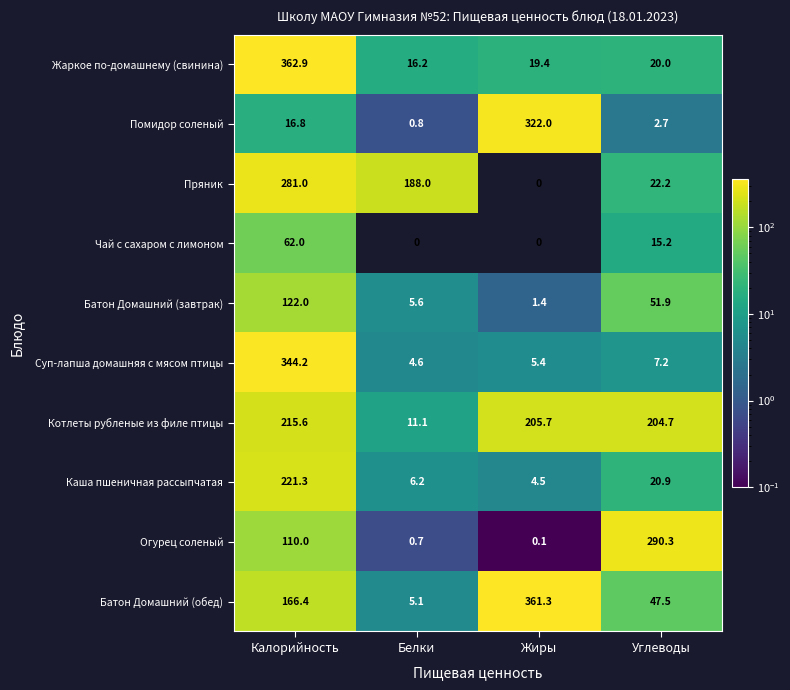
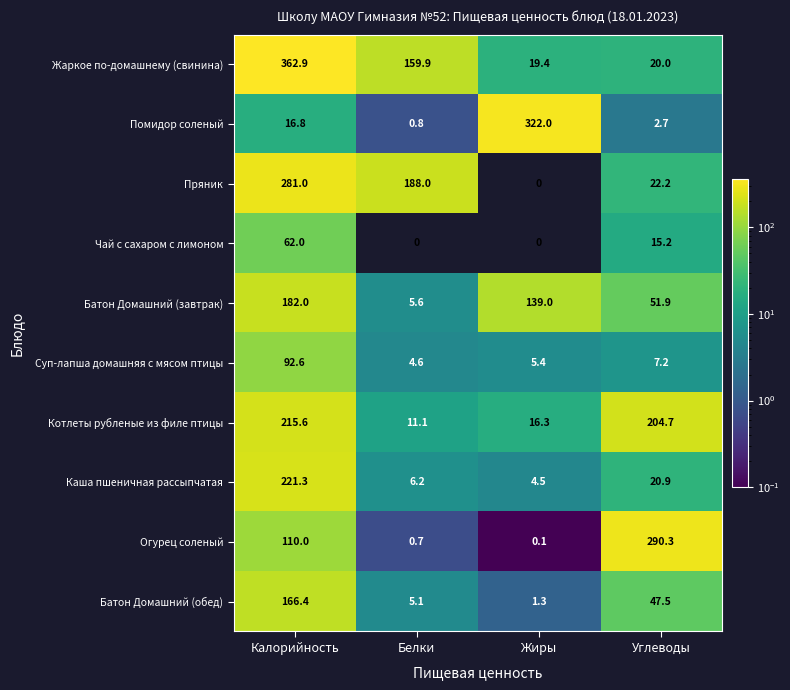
  {
    "Жаркое по-домашнему (свинина)": {
      "Калорийность": 362.9,
-     "Белки": 16.2,
+     "Белки": 159.9,
      "Жиры": 19.4,
      "Углеводы": 20.0
    },
    "Помидор соленый": {
      "Калорийность": 16.8,
      "Белки": 0.8,
      "Жиры": 322.0,
      "Углеводы": 2.7
    },
    "Пряник": {
      "Калорийность": 281.0,
      "Белки": 188.0,
      "Углеводы": 22.2
    },
    "Чай с сахаром с лимоном": {
      "Калорийность": 62.0,
      "Углеводы": 15.2
    },
    "Батон Домашний (завтрак)": {
-     "Калорийность": 122.0,
+     "Калорийность": 182.0,
      "Белки": 5.6,
-     "Жиры": 1.4,
+     "Жиры": 139.0,
      "Углеводы": 51.9
    },
    "Суп-лапша домашняя с мясом птицы": {
-     "Калорийность": 344.2,
+     "Калорийность": 92.6,
      "Белки": 4.6,
      "Жиры": 5.4,
      "Углеводы": 7.2
    },
    "Котлеты рубленые из филе птицы": {
      "Калорийность": 215.6,
      "Белки": 11.1,
-     "Жиры": 205.7,
+     "Жиры": 16.3,
      "Углеводы": 204.7
    },
    "Каша пшеничная рассыпчатая": {
      "Калорийность": 221.3,
      "Белки": 6.2,
      "Жиры": 4.5,
      "Углеводы": 20.9
    },
    "Огурец соленый": {
      "Калорийность": 110.0,
      "Белки": 0.7,
      "Жиры": 0.1,
      "Углеводы": 290.3
    },
    "Батон Домашний (обед)": {
      "Калорийность": 166.4,
      "Белки": 5.1,
-     "Жиры": 361.3,
+     "Жиры": 1.3,
      "Углеводы": 47.5
    }
  }
